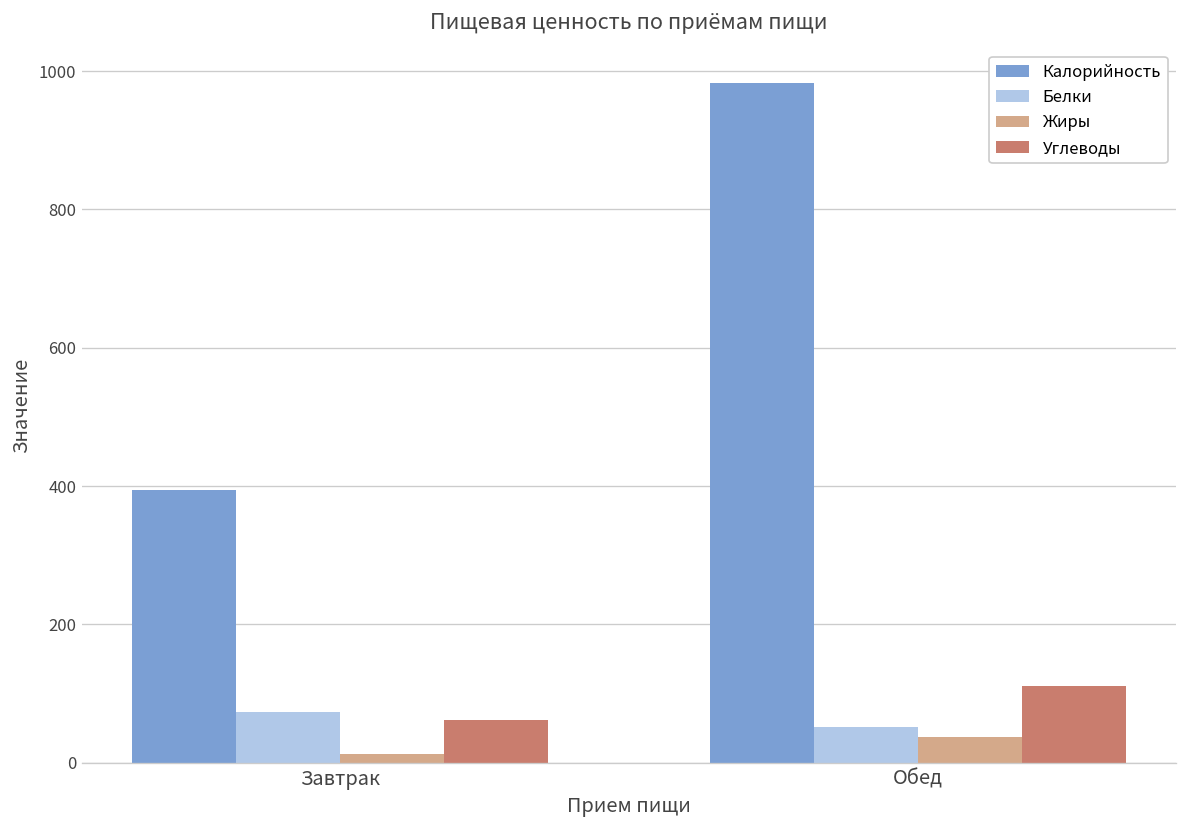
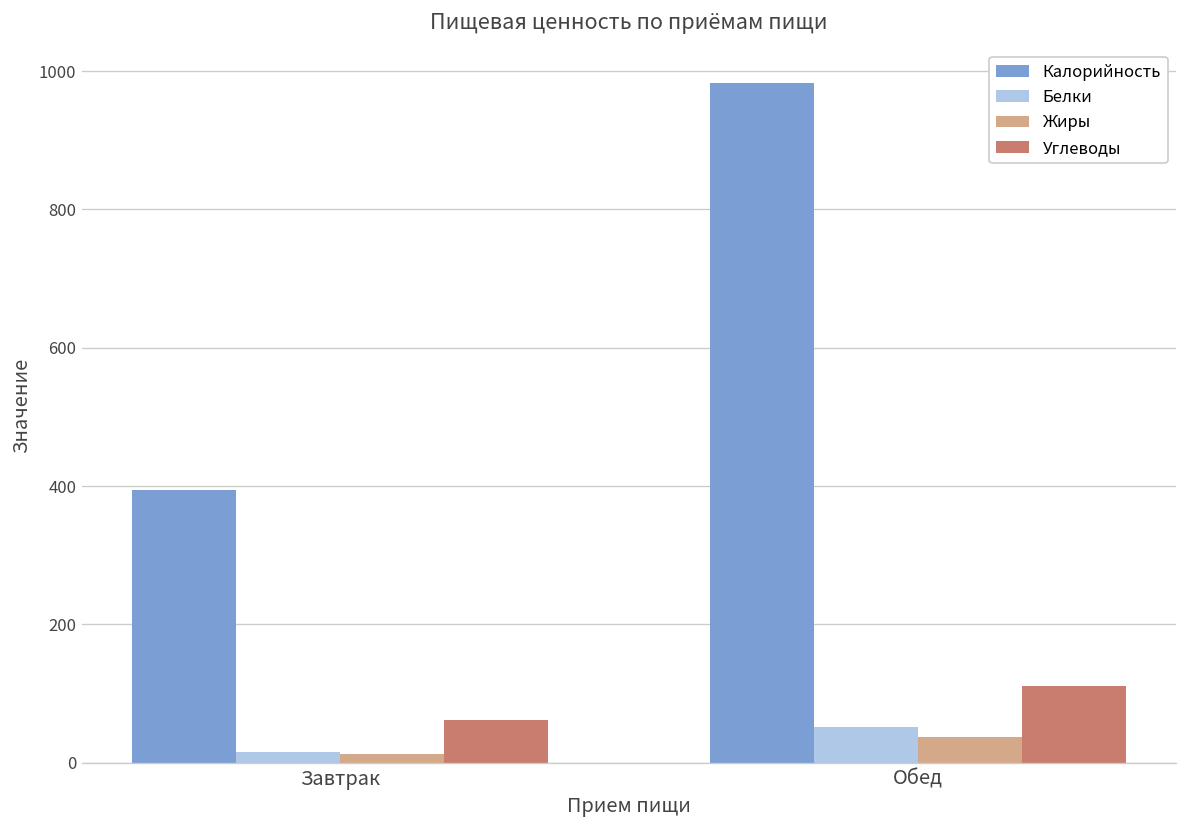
  {
    "Калорийность": {
      "Завтрак": 390,
      "Обед": 980
    },
    "Белки": {
-     "Завтрак": 70,
+     "Завтрак": 20,
      "Обед": 50
    }
  }
